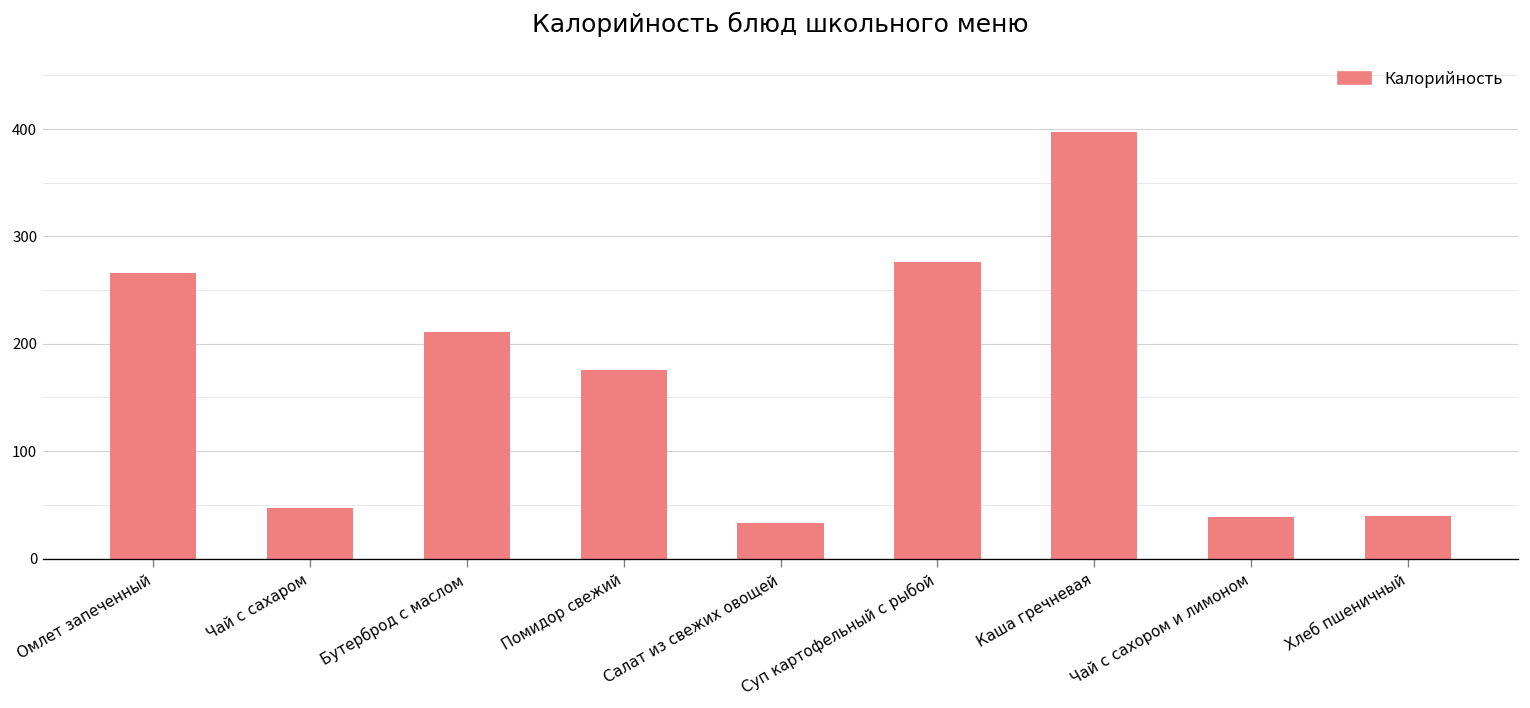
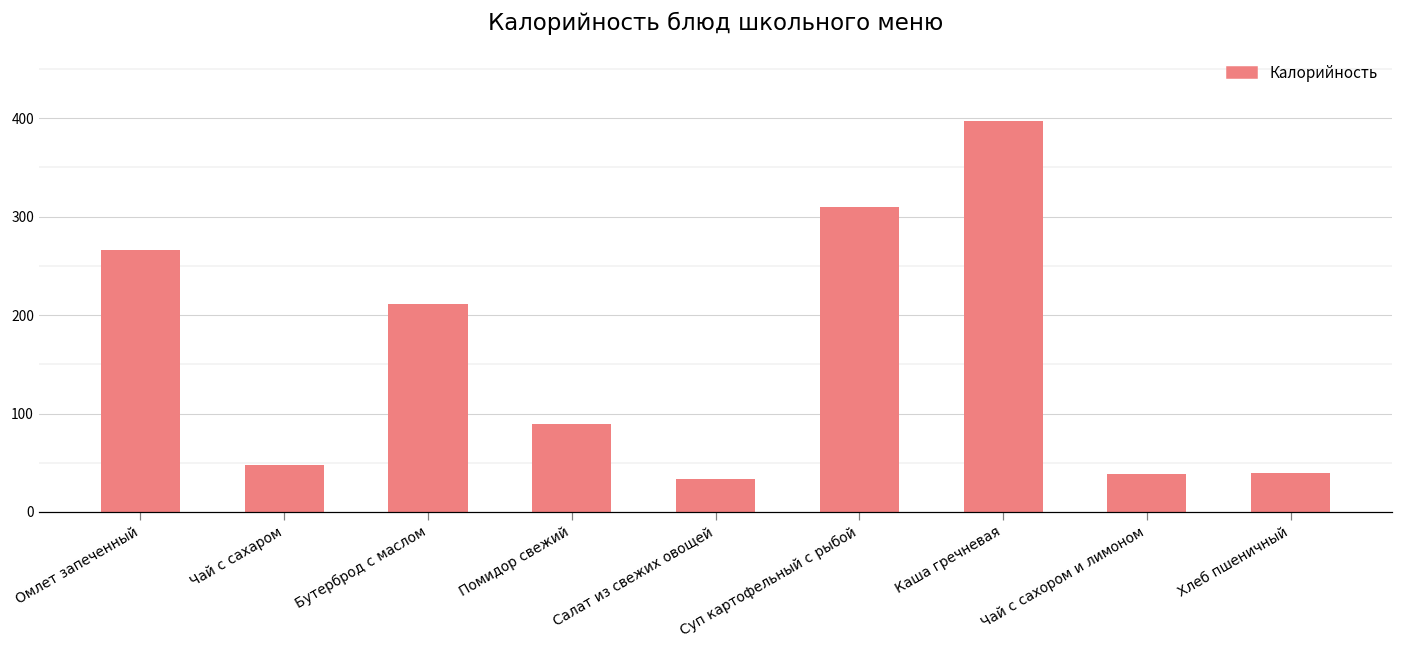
  {
    "Омлет запеченный": 270,
    "Чай с сахаром": 50,
    "Бутерброд с маслом": 210,
-   "Помидор свежий": 180,
+   "Помидор свежий": 90,
    "Салат из свежих овощей": 30,
-   "Суп картофельный с рыбой": 280,
+   "Суп картофельный с рыбой": 310,
    "Каша гречневая": 400,
    "Чай с сахором и лимоном": 40,
    "Хлеб пшеничный": 40
  }
